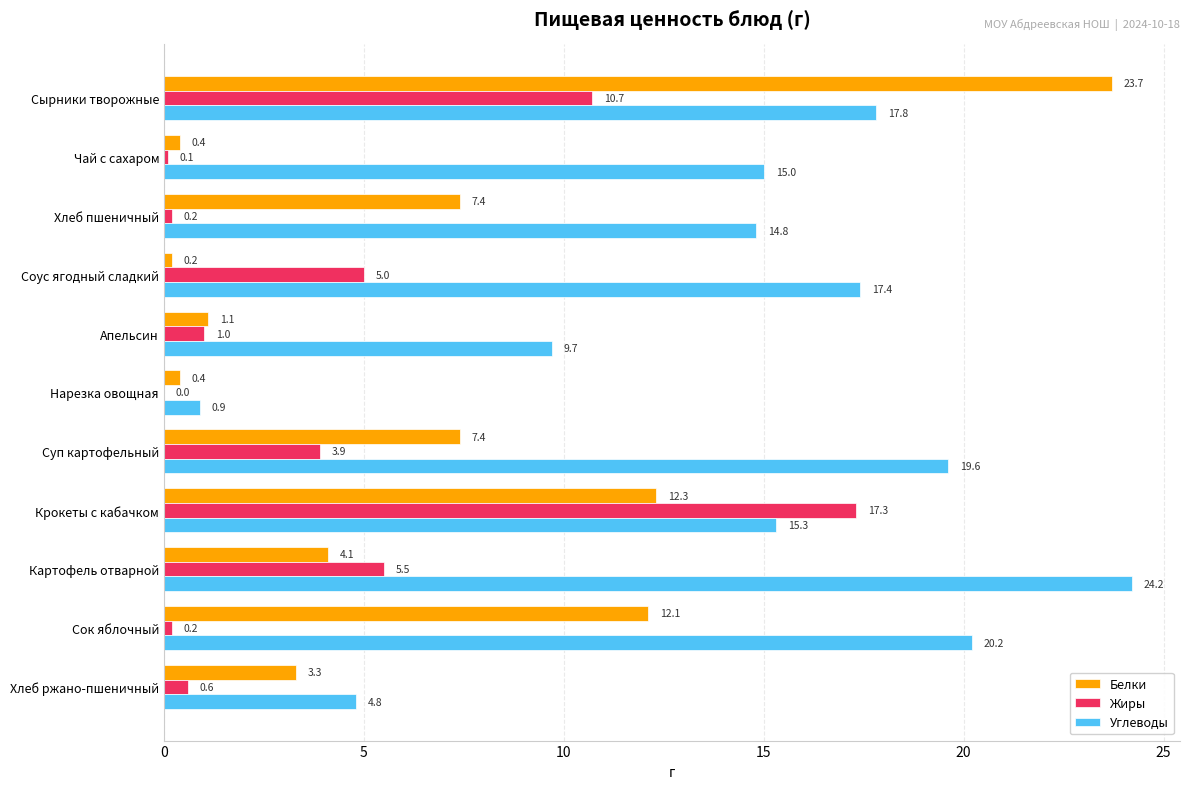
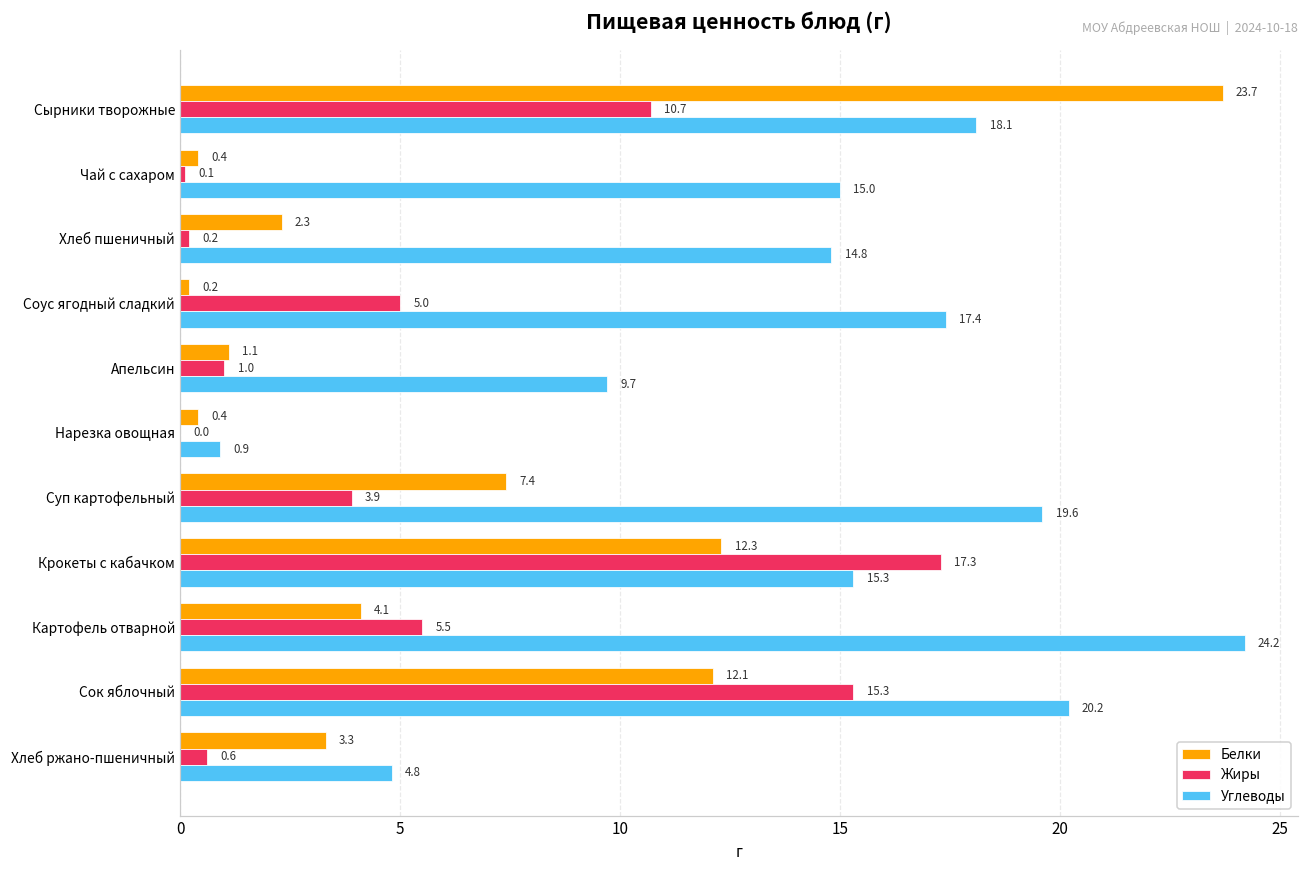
  {
    "Белки": {
      "Сырники творожные": 23.7,
      "Чай с сахаром": 0.4,
-     "Хлеб пшеничный": 7.4,
+     "Хлеб пшеничный": 2.3,
      "Соус ягодный сладкий": 0.2,
      "Апельсин": 1.1,
      "Нарезка овощная": 0.4,
      "Суп картофельный": 7.4,
      "Крокеты с кабачком": 12.3,
      "Картофель отварной": 4.1,
      "Сок яблочный": 12.1,
      "Хлеб ржано-пшеничный": 3.3
    },
    "Жиры": {
      "Сырники творожные": 10.7,
      "Чай с сахаром": 0.1,
      "Хлеб пшеничный": 0.2,
      "Соус ягодный сладкий": 5.0,
      "Апельсин": 1.0,
      "Нарезка овощная": 0.0,
      "Суп картофельный": 3.9,
      "Крокеты с кабачком": 17.3,
      "Картофель отварной": 5.5,
-     "Сок яблочный": 0.2,
+     "Сок яблочный": 15.3,
      "Хлеб ржано-пшеничный": 0.6
    },
    "Углеводы": {
-     "Сырники творожные": 17.8,
+     "Сырники творожные": 18.1,
      "Чай с сахаром": 15.0,
      "Хлеб пшеничный": 14.8,
      "Соус ягодный сладкий": 17.4,
      "Апельсин": 9.7,
      "Нарезка овощная": 0.9,
      "Суп картофельный": 19.6,
      "Крокеты с кабачком": 15.3,
      "Картофель отварной": 24.2,
      "Сок яблочный": 20.2,
      "Хлеб ржано-пшеничный": 4.8
    }
  }
